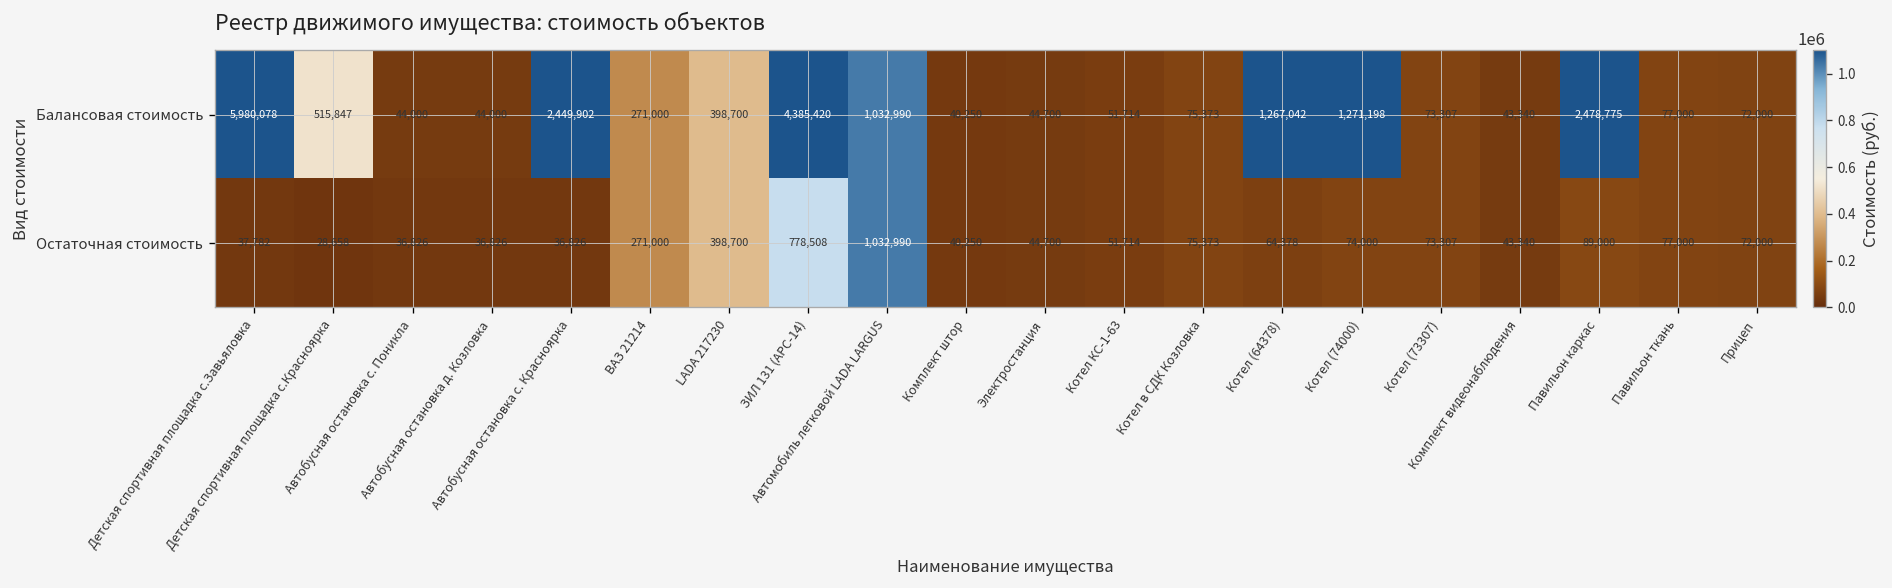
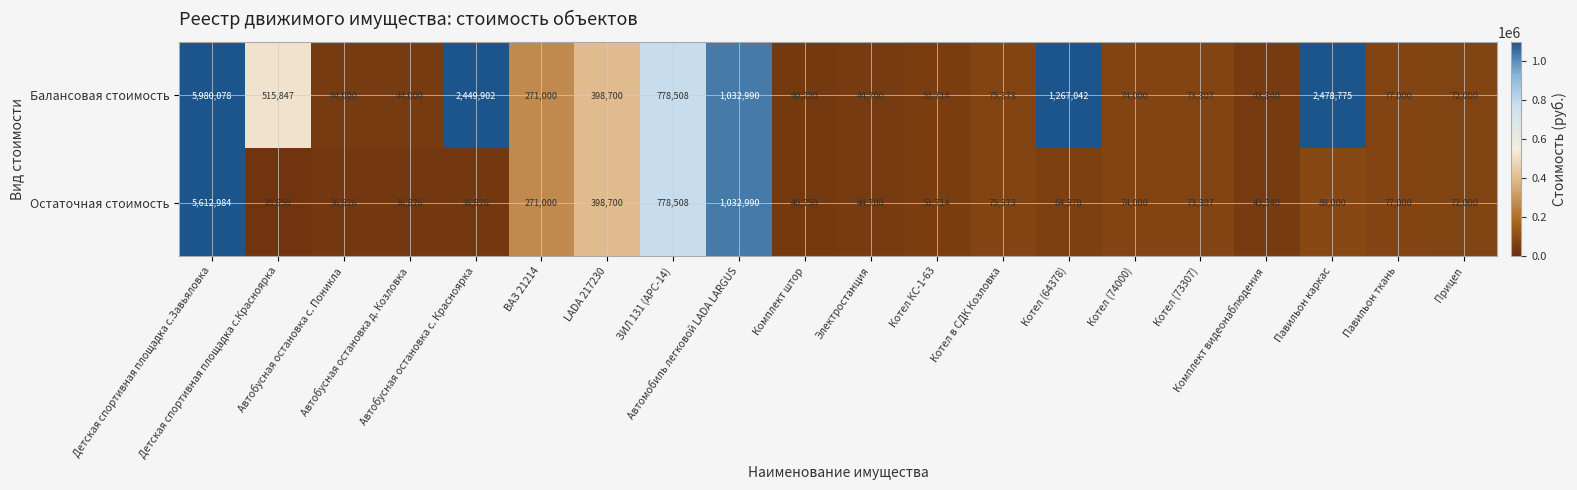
  {
    "Балансовая стоимость": {
      "Детская спортивная площадка с.Завьяловка": "5,980,078",
      "Детская спортивная площадка с.Красноярка": "515,847",
      "Автобусная остановка с. Поникла": "44,000",
      "Автобусная остановка д. Козловка": "44,000",
      "Автобусная остановка с. Красноярка": "2,449,902",
      "ВАЗ 21214": "271,000",
      "LADA 217230": "398,700",
-     "ЗИЛ 131 (АРС-14)": "4,385,420",
+     "ЗИЛ 131 (АРС-14)": "778,508",
      "Автомобиль легковой LADA LARGUS": "1,032,990",
      "Комплект штор": "40,250",
      "Электростанция": "44,700",
      "Котел КС-1-63": "51,714",
      "Котел в СДК Козловка": "75,373",
      "Котел (64378)": "1,267,042",
-     "Котел (74000)": "1,271,198",
+     "Котел (74000)": "74,000",
      "Котел (73307)": "73,307",
      "Комплект видеонаблюдения": "43,340",
      "Павильон каркас": "2,478,775",
      "Павильон ткань": "77,000",
      "Прицеп": "72,000"
    },
    "Остаточная стоимость": {
-     "Детская спортивная площадка с.Завьяловка": "37,782",
+     "Детская спортивная площадка с.Завьяловка": "5,612,984",
      "Детская спортивная площадка с.Красноярка": "28,658",
      "Автобусная остановка с. Поникла": "36,826",
      "Автобусная остановка д. Козловка": "36,826",
      "Автобусная остановка с. Красноярка": "36,826",
      "ВАЗ 21214": "271,000",
      "LADA 217230": "398,700",
      "ЗИЛ 131 (АРС-14)": "778,508",
      "Автомобиль легковой LADA LARGUS": "1,032,990",
      "Комплект штор": "40,250",
      "Электростанция": "44,700",
      "Котел КС-1-63": "51,714",
      "Котел в СДК Козловка": "75,373",
      "Котел (64378)": "64,378",
      "Котел (74000)": "74,000",
      "Котел (73307)": "73,307",
      "Комплект видеонаблюдения": "43,340",
      "Павильон каркас": "89,000",
      "Павильон ткань": "77,000",
      "Прицеп": "72,000"
    }
  }
